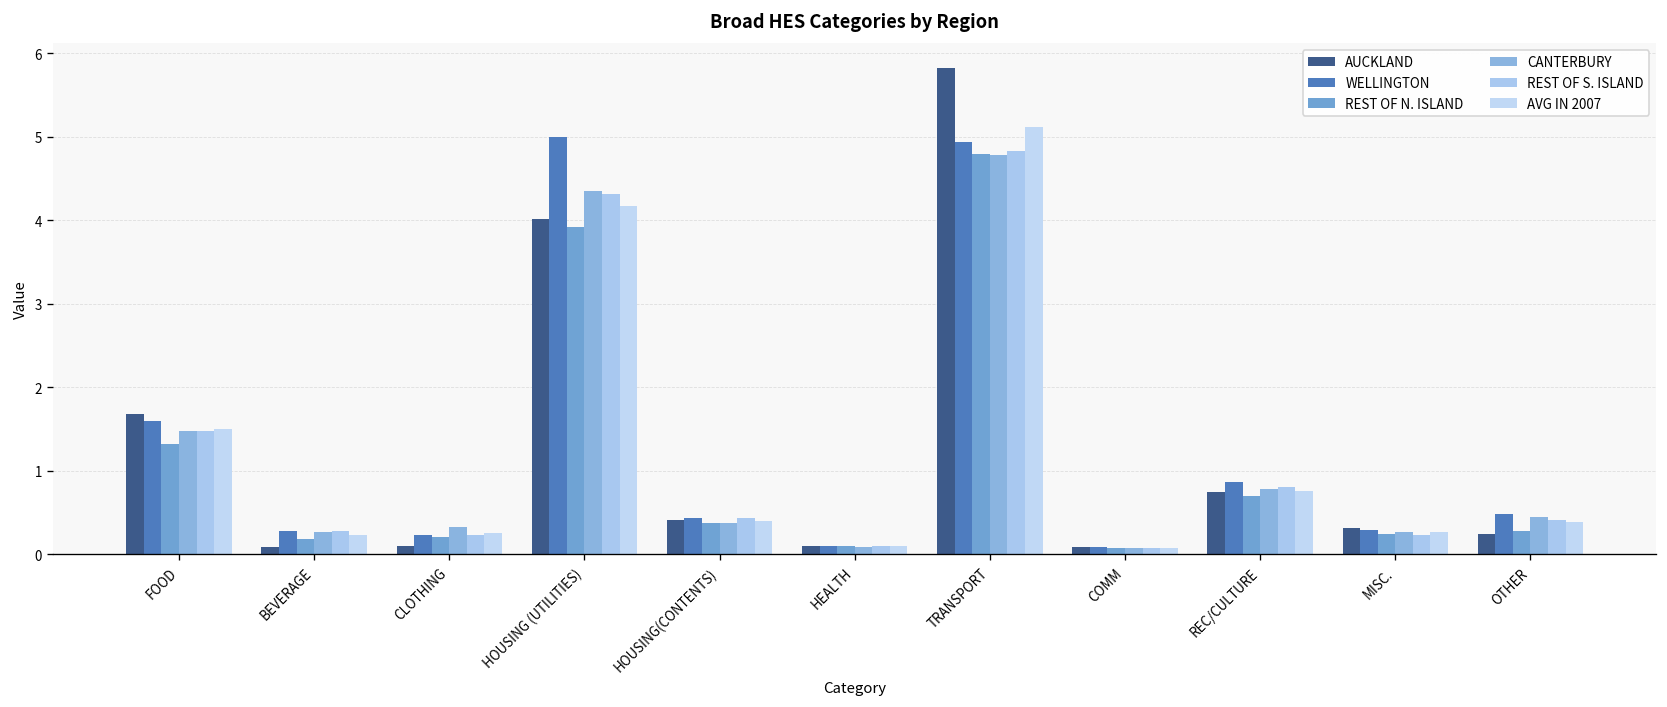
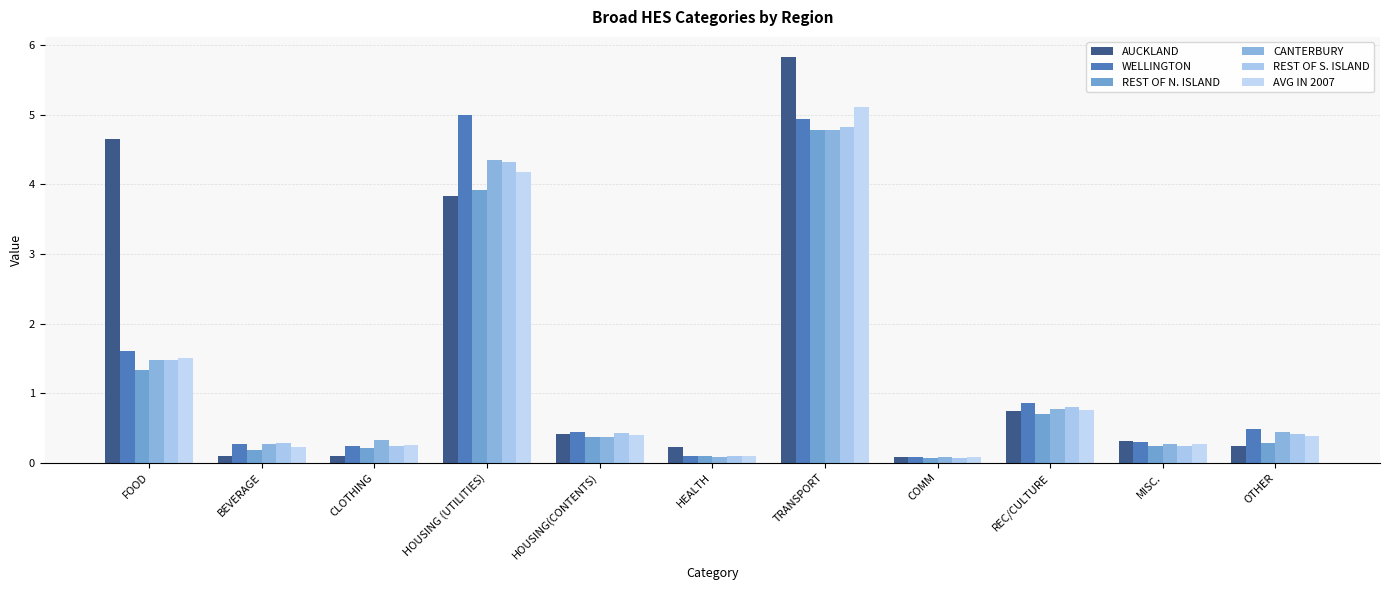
  {
    "AUCKLAND": {
-     "FOOD": 1.7,
+     "FOOD": 4.7,
      "BEVERAGE": 0.1,
      "CLOTHING": 0.1,
-     "HOUSING (UTILITIES)": 4.0,
+     "HOUSING (UTILITIES)": 3.8,
      "HOUSING(CONTENTS)": 0.4,
-     "HEALTH": 0.1,
+     "HEALTH": 0.2,
      "TRANSPORT": 5.8,
      "COMM": 0.1,
      "REC/CULTURE": 0.7,
      "MISC.": 0.3,
      "OTHER": 0.2
    }
  }
